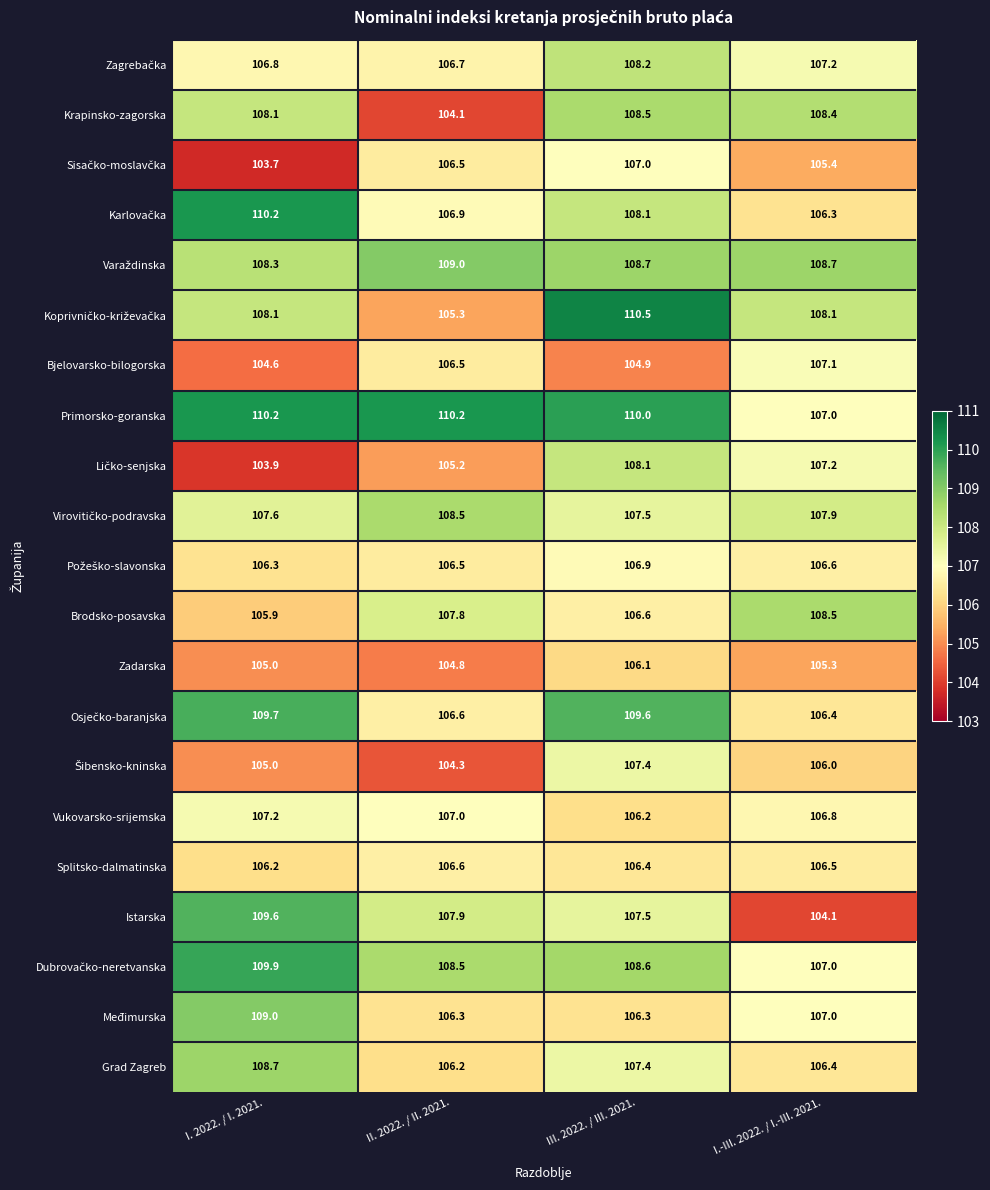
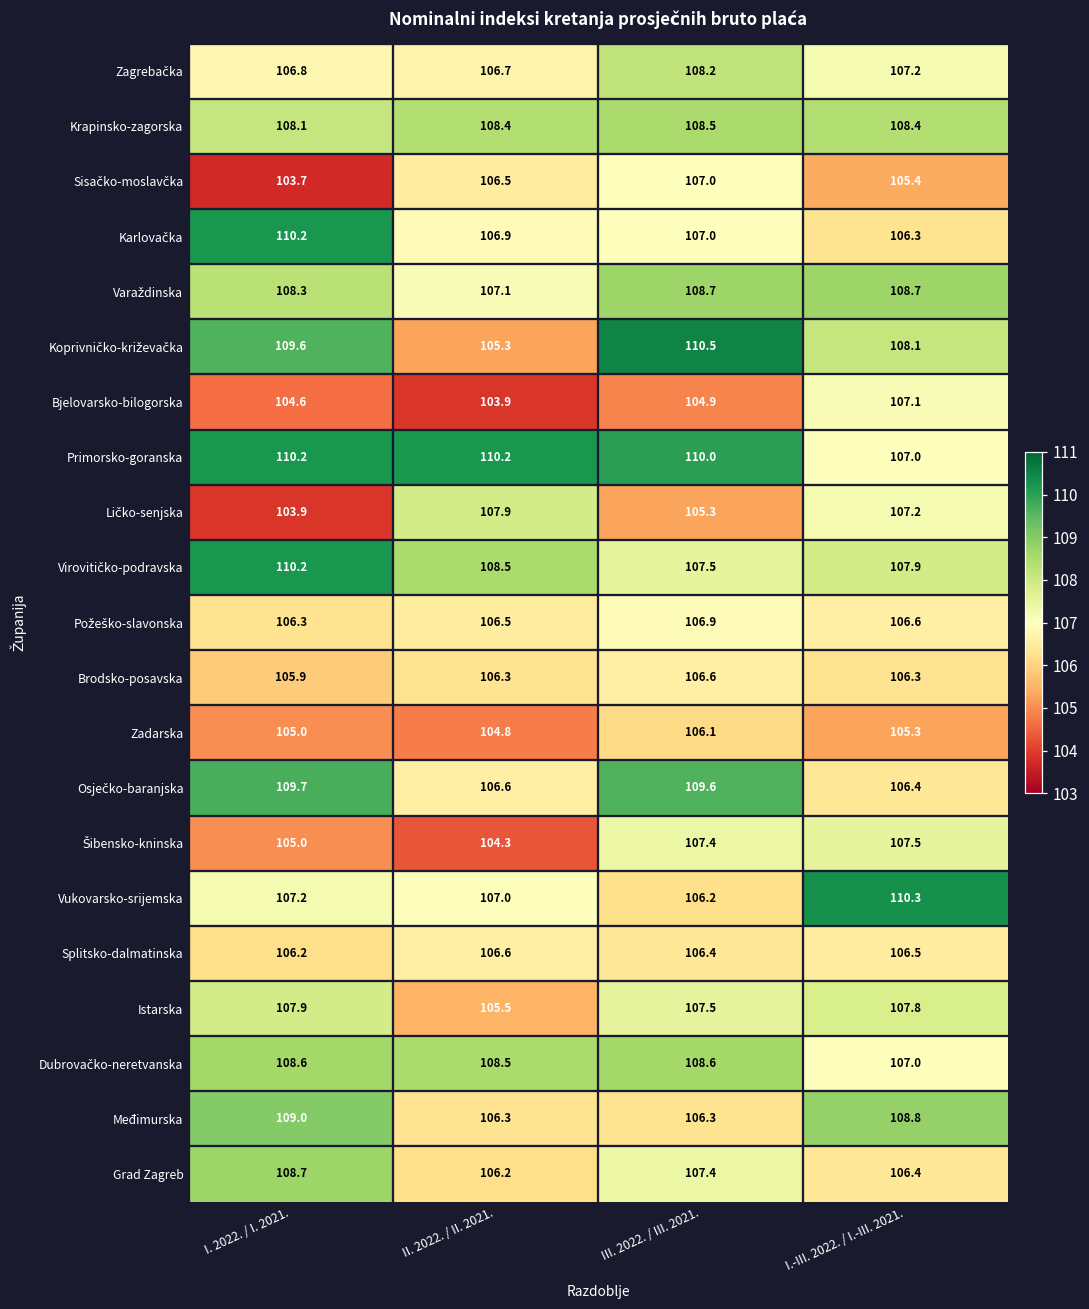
  {
    "Zagrebačka": {
      "I. 2022. / I. 2021.": 106.8,
      "II. 2022. / II. 2021.": 106.7,
      "III. 2022. / III. 2021.": 108.2,
      "I.-III. 2022. / I.-III. 2021.": 107.2
    },
    "Krapinsko-zagorska": {
      "I. 2022. / I. 2021.": 108.1,
-     "II. 2022. / II. 2021.": 104.1,
+     "II. 2022. / II. 2021.": 108.4,
      "III. 2022. / III. 2021.": 108.5,
      "I.-III. 2022. / I.-III. 2021.": 108.4
    },
    "Sisačko-moslavčka": {
      "I. 2022. / I. 2021.": 103.7,
      "II. 2022. / II. 2021.": 106.5,
      "III. 2022. / III. 2021.": 107.0,
      "I.-III. 2022. / I.-III. 2021.": 105.4
    },
    "Karlovačka": {
      "I. 2022. / I. 2021.": 110.2,
      "II. 2022. / II. 2021.": 106.9,
-     "III. 2022. / III. 2021.": 108.1,
+     "III. 2022. / III. 2021.": 107.0,
      "I.-III. 2022. / I.-III. 2021.": 106.3
    },
    "Varaždinska": {
      "I. 2022. / I. 2021.": 108.3,
-     "II. 2022. / II. 2021.": 109.0,
+     "II. 2022. / II. 2021.": 107.1,
      "III. 2022. / III. 2021.": 108.7,
      "I.-III. 2022. / I.-III. 2021.": 108.7
    },
    "Koprivničko-križevačka": {
-     "I. 2022. / I. 2021.": 108.1,
+     "I. 2022. / I. 2021.": 109.6,
      "II. 2022. / II. 2021.": 105.3,
      "III. 2022. / III. 2021.": 110.5,
      "I.-III. 2022. / I.-III. 2021.": 108.1
    },
    "Bjelovarsko-bilogorska": {
      "I. 2022. / I. 2021.": 104.6,
-     "II. 2022. / II. 2021.": 106.5,
+     "II. 2022. / II. 2021.": 103.9,
      "III. 2022. / III. 2021.": 104.9,
      "I.-III. 2022. / I.-III. 2021.": 107.1
    },
    "Primorsko-goranska": {
      "I. 2022. / I. 2021.": 110.2,
      "II. 2022. / II. 2021.": 110.2,
      "III. 2022. / III. 2021.": 110.0,
      "I.-III. 2022. / I.-III. 2021.": 107.0
    },
    "Ličko-senjska": {
      "I. 2022. / I. 2021.": 103.9,
-     "II. 2022. / II. 2021.": 105.2,
-     "III. 2022. / III. 2021.": 108.1,
+     "II. 2022. / II. 2021.": 107.9,
+     "III. 2022. / III. 2021.": 105.3,
      "I.-III. 2022. / I.-III. 2021.": 107.2
    },
    "Virovitičko-podravska": {
-     "I. 2022. / I. 2021.": 107.6,
+     "I. 2022. / I. 2021.": 110.2,
      "II. 2022. / II. 2021.": 108.5,
      "III. 2022. / III. 2021.": 107.5,
      "I.-III. 2022. / I.-III. 2021.": 107.9
    },
    "Požeško-slavonska": {
      "I. 2022. / I. 2021.": 106.3,
      "II. 2022. / II. 2021.": 106.5,
      "III. 2022. / III. 2021.": 106.9,
      "I.-III. 2022. / I.-III. 2021.": 106.6
    },
    "Brodsko-posavska": {
      "I. 2022. / I. 2021.": 105.9,
-     "II. 2022. / II. 2021.": 107.8,
+     "II. 2022. / II. 2021.": 106.3,
      "III. 2022. / III. 2021.": 106.6,
-     "I.-III. 2022. / I.-III. 2021.": 108.5
+     "I.-III. 2022. / I.-III. 2021.": 106.3
    },
    "Zadarska": {
      "I. 2022. / I. 2021.": 105.0,
      "II. 2022. / II. 2021.": 104.8,
      "III. 2022. / III. 2021.": 106.1,
      "I.-III. 2022. / I.-III. 2021.": 105.3
    },
    "Osječko-baranjska": {
      "I. 2022. / I. 2021.": 109.7,
      "II. 2022. / II. 2021.": 106.6,
      "III. 2022. / III. 2021.": 109.6,
      "I.-III. 2022. / I.-III. 2021.": 106.4
    },
    "Šibensko-kninska": {
      "I. 2022. / I. 2021.": 105.0,
      "II. 2022. / II. 2021.": 104.3,
      "III. 2022. / III. 2021.": 107.4,
-     "I.-III. 2022. / I.-III. 2021.": 106.0
+     "I.-III. 2022. / I.-III. 2021.": 107.5
    },
    "Vukovarsko-srijemska": {
      "I. 2022. / I. 2021.": 107.2,
      "II. 2022. / II. 2021.": 107.0,
      "III. 2022. / III. 2021.": 106.2,
-     "I.-III. 2022. / I.-III. 2021.": 106.8
+     "I.-III. 2022. / I.-III. 2021.": 110.3
    },
    "Splitsko-dalmatinska": {
      "I. 2022. / I. 2021.": 106.2,
      "II. 2022. / II. 2021.": 106.6,
      "III. 2022. / III. 2021.": 106.4,
      "I.-III. 2022. / I.-III. 2021.": 106.5
    },
    "Istarska": {
-     "I. 2022. / I. 2021.": 109.6,
-     "II. 2022. / II. 2021.": 107.9,
+     "I. 2022. / I. 2021.": 107.9,
+     "II. 2022. / II. 2021.": 105.5,
      "III. 2022. / III. 2021.": 107.5,
-     "I.-III. 2022. / I.-III. 2021.": 104.1
+     "I.-III. 2022. / I.-III. 2021.": 107.8
    },
    "Dubrovačko-neretvanska": {
-     "I. 2022. / I. 2021.": 109.9,
+     "I. 2022. / I. 2021.": 108.6,
      "II. 2022. / II. 2021.": 108.5,
      "III. 2022. / III. 2021.": 108.6,
      "I.-III. 2022. / I.-III. 2021.": 107.0
    },
    "Međimurska": {
      "I. 2022. / I. 2021.": 109.0,
      "II. 2022. / II. 2021.": 106.3,
      "III. 2022. / III. 2021.": 106.3,
-     "I.-III. 2022. / I.-III. 2021.": 107.0
+     "I.-III. 2022. / I.-III. 2021.": 108.8
    },
    "Grad Zagreb": {
      "I. 2022. / I. 2021.": 108.7,
      "II. 2022. / II. 2021.": 106.2,
      "III. 2022. / III. 2021.": 107.4,
      "I.-III. 2022. / I.-III. 2021.": 106.4
    }
  }
